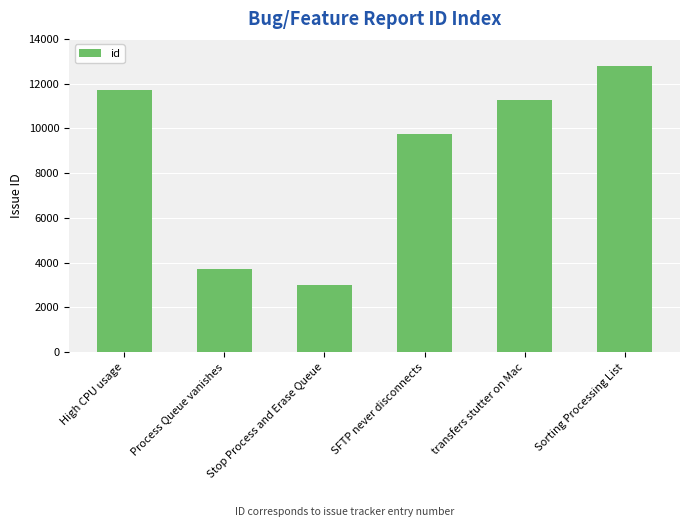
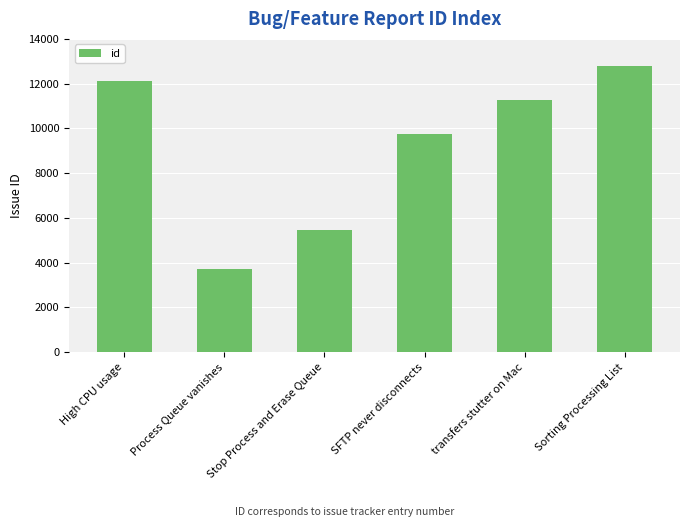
  {
-   "High CPU usage": 11700,
+   "High CPU usage": 12100,
    "Process Queue vanishes": 3700,
-   "Stop Process and Erase Queue": 3000,
+   "Stop Process and Erase Queue": 5400,
    "SFTP never disconnects": 9700,
    "transfers stutter on Mac": 11300,
    "Sorting Processing List": 12800
  }
